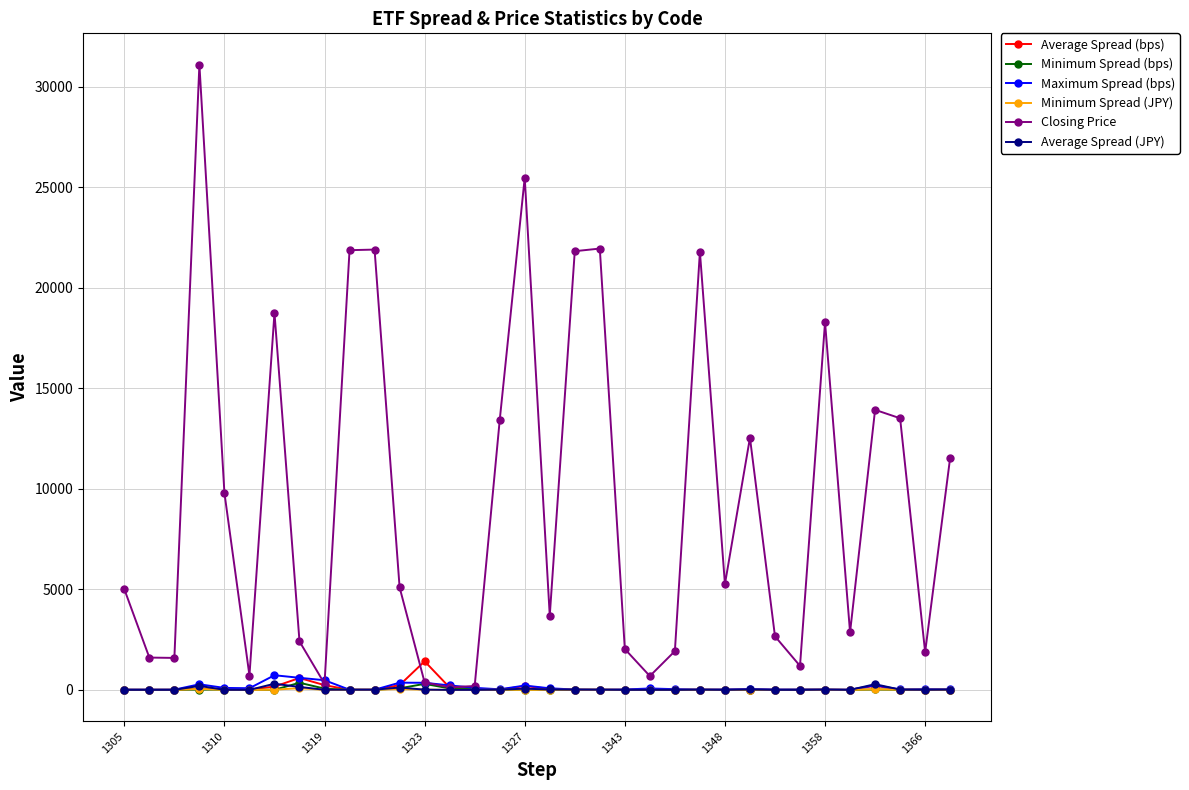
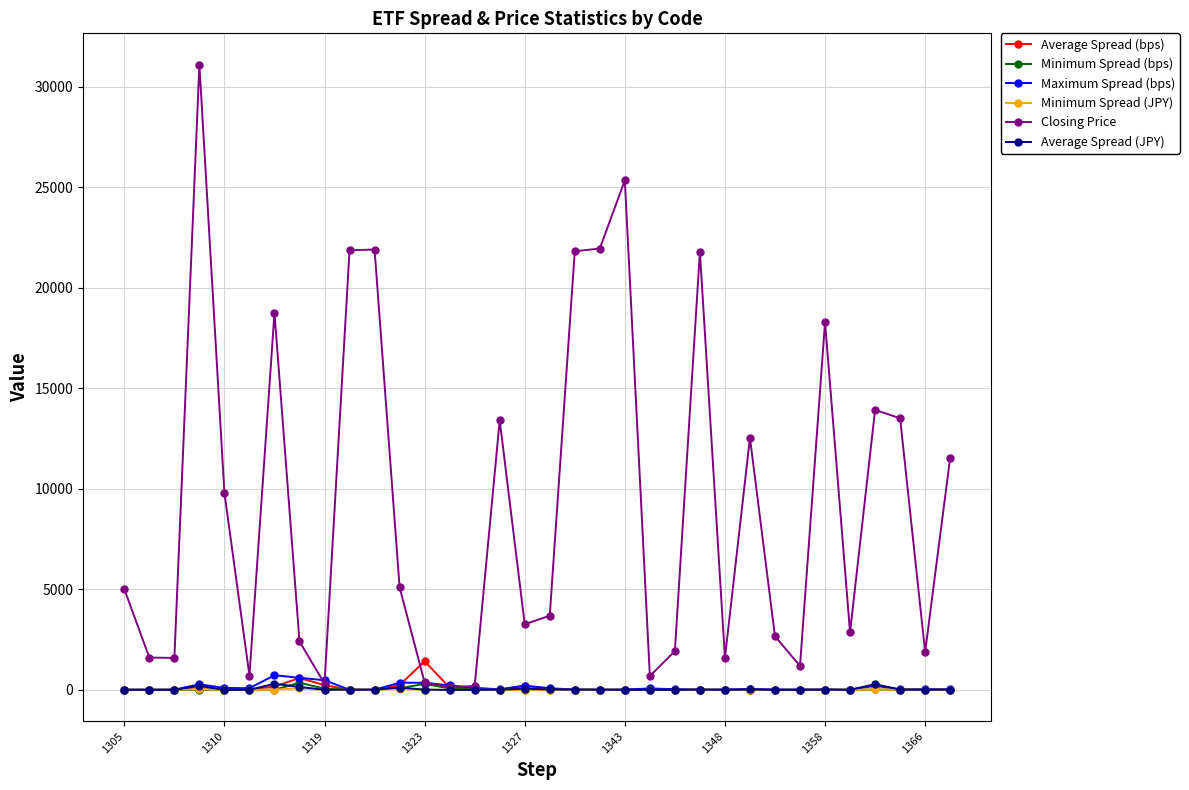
  {
    "Average Spread (bps)": {
      "1323": 1400
    },
    "Maximum Spread (bps)": {
      "1319": 500
    },
    "Closing Price": {
      "1305": 5000,
      "1310": 9800,
-     "1327": 25500,
-     "1343": 2000,
-     "1348": 5300,
+     "1327": 3300,
+     "1343": 25300,
+     "1348": 1600,
      "1358": 18300,
      "1366": 1900
    }
  }
